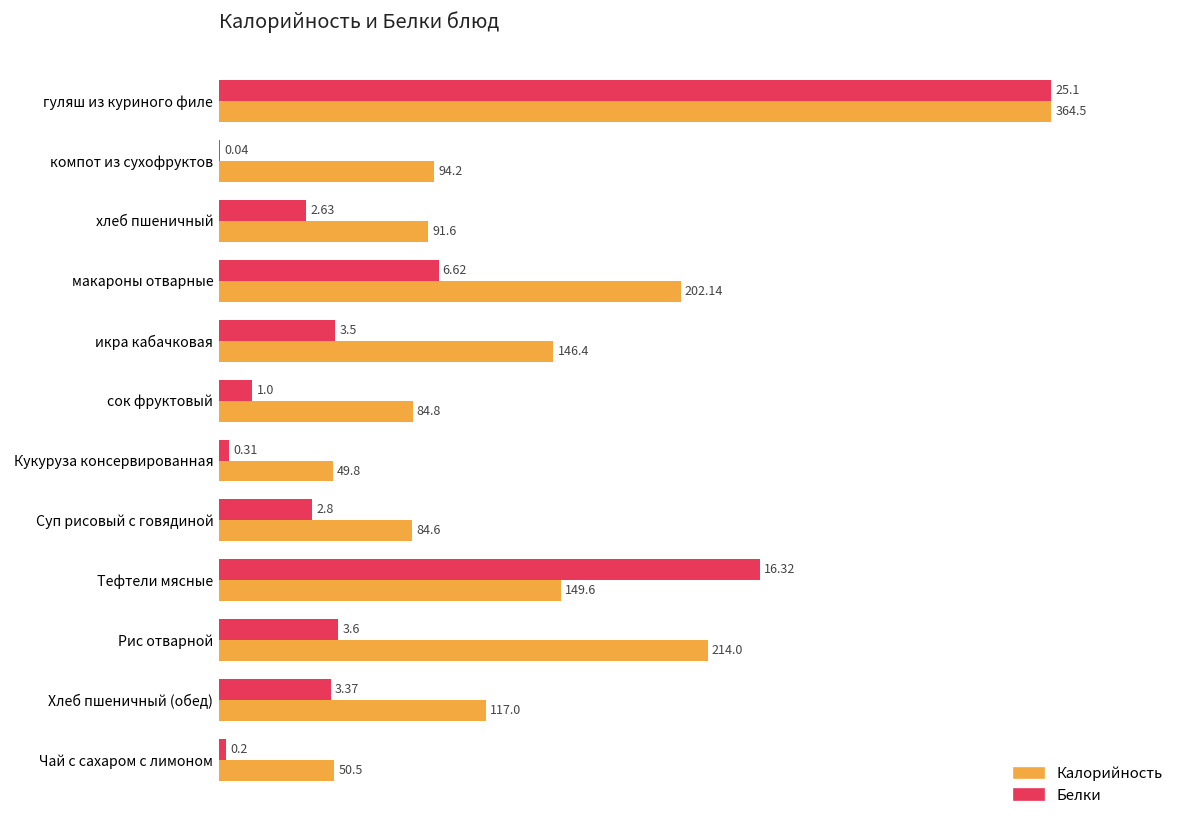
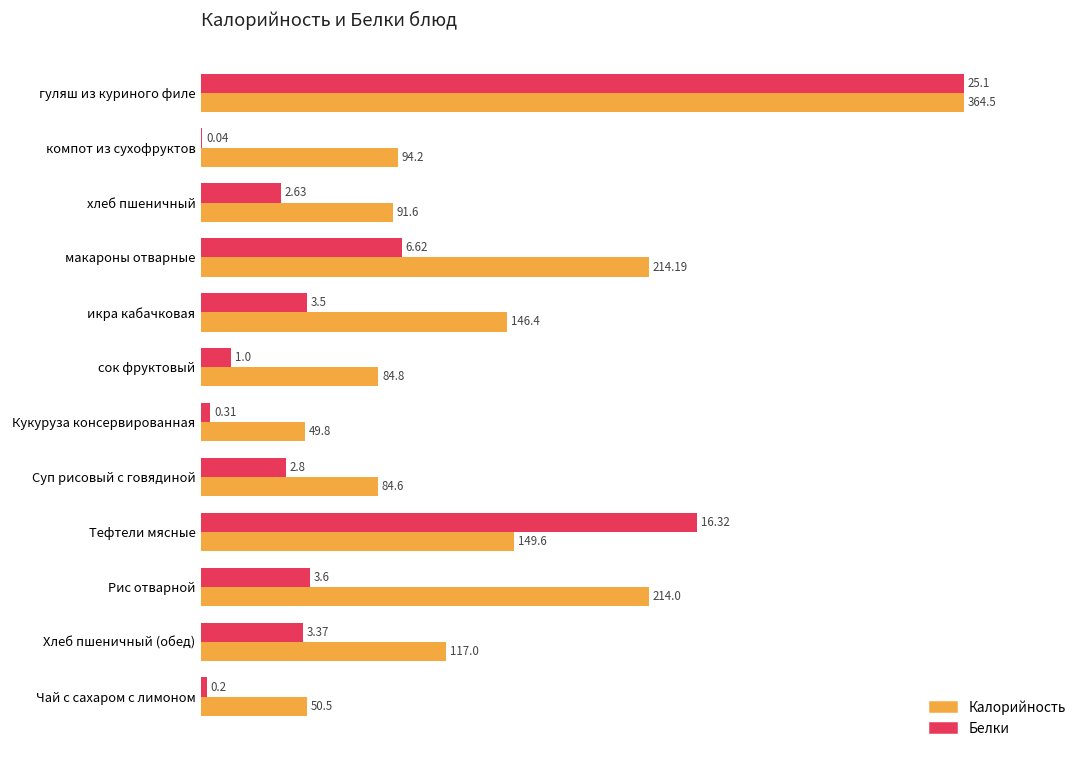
  {
    "Калорийность": {
-     "макароны отварные": 202.14
+     "макароны отварные": 214.19
    }
  }
